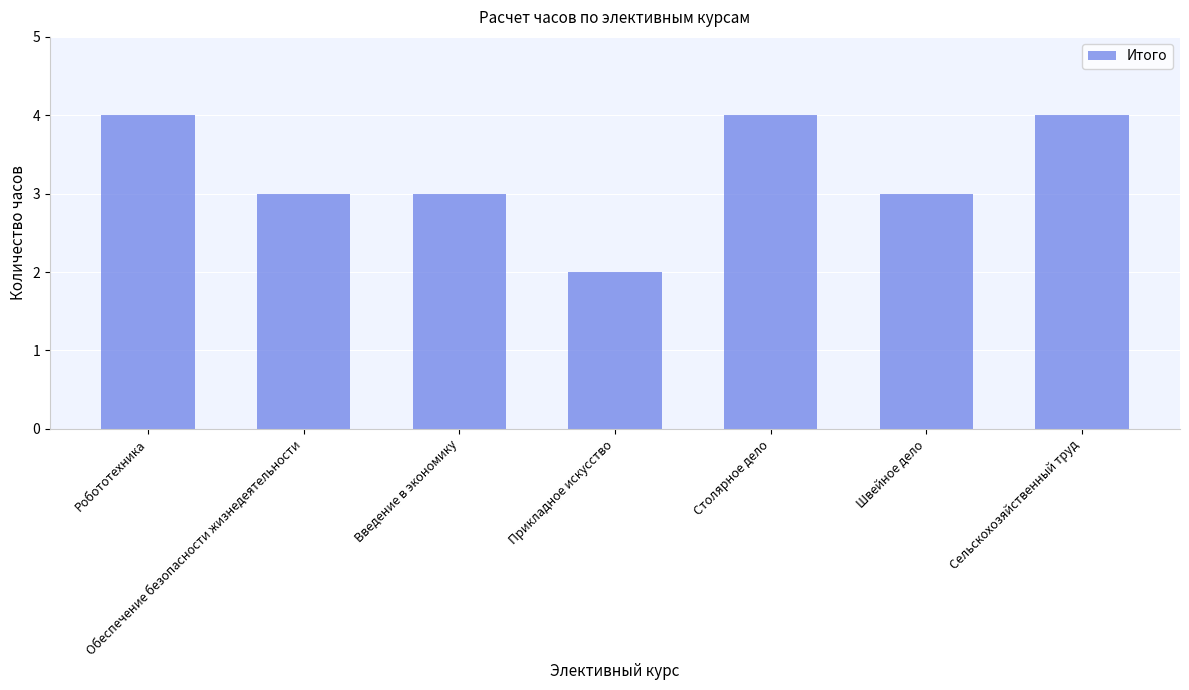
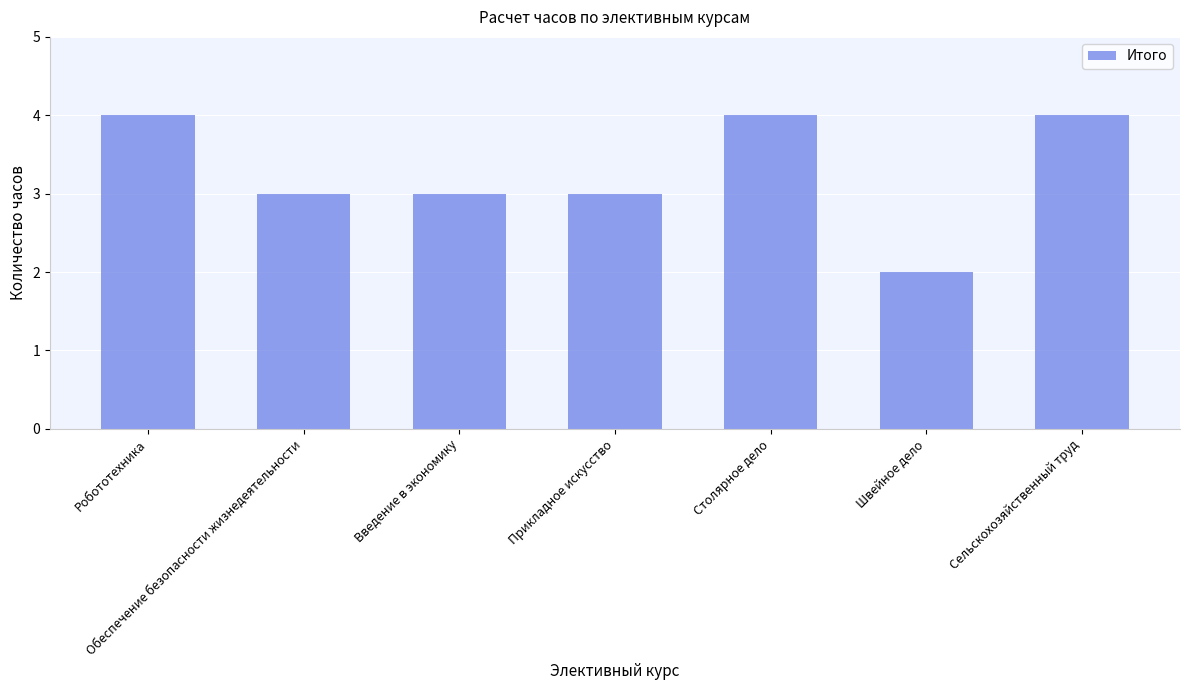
  {
    "Робототехника": 4,
    "Обеспечение безопасности жизнедеятельности": 3,
    "Введение в экономику": 3,
-   "Прикладное искусство": 2,
+   "Прикладное искусство": 3,
    "Столярное дело": 4,
-   "Швейное дело": 3,
+   "Швейное дело": 2,
    "Сельскохозяйственный труд": 4
  }
